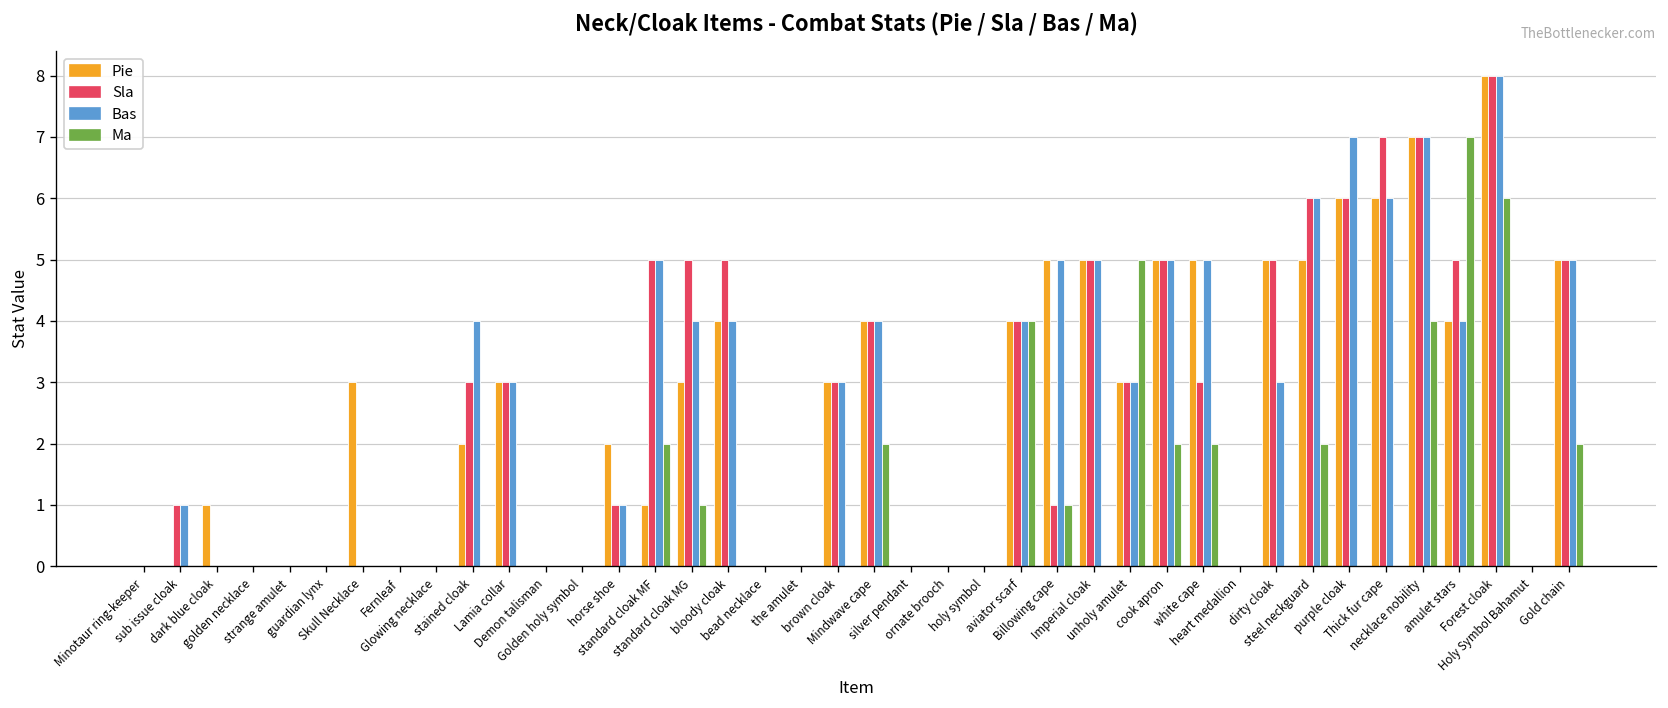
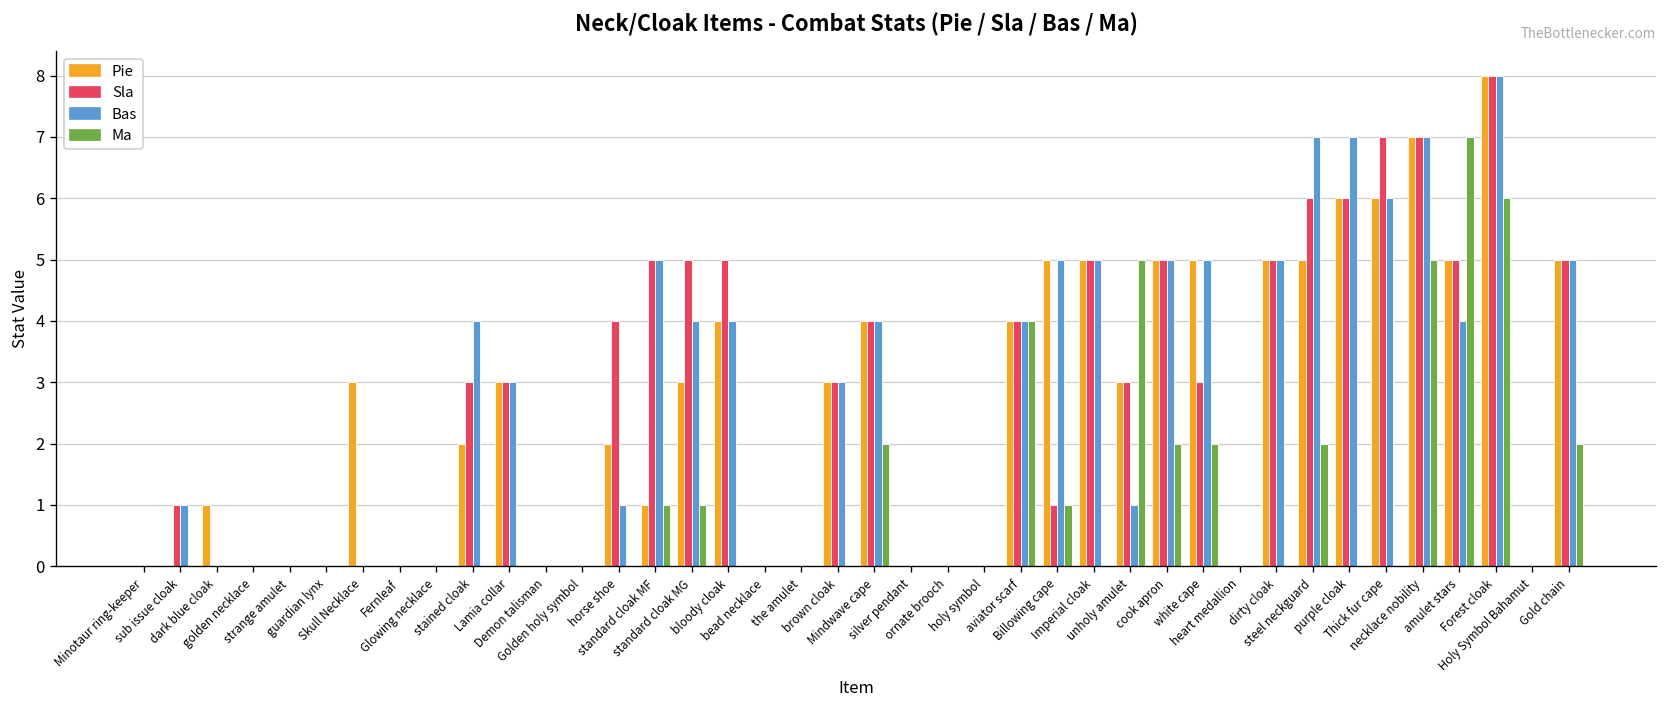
  {
    "Pie": {
      "Minotaur ring-keeper": 0,
      "sub issue cloak": 0,
      "dark blue cloak": 1,
      "golden necklace": 0,
      "strange amulet": 0,
      "guardian lynx": 0,
      "Skull Necklace": 3,
      "Fernleaf": 0,
      "Glowing necklace": 0,
      "stained cloak": 2,
      "Lamia collar": 3,
      "Demon talisman": 0,
      "Golden holy symbol": 0,
      "horse shoe": 2,
      "standard cloak MF": 1,
      "standard cloak MG": 3,
      "bloody cloak": 4,
      "bead necklace": 0,
      "the amulet": 0,
      "brown cloak": 3,
      "Mindwave cape": 4,
      "silver pendant": 0,
      "ornate brooch": 0,
      "holy symbol": 0,
      "aviator scarf": 4,
      "Billowing cape": 5,
      "Imperial cloak": 5,
      "unholy amulet": 3,
      "cook apron": 5,
      "white cape": 5,
      "heart medallion": 0,
      "dirty cloak": 5,
      "steel neckguard": 5,
      "purple cloak": 6,
      "Thick fur cape": 6,
      "necklace nobility": 7,
-     "amulet stars": 4,
+     "amulet stars": 5,
      "Forest cloak": 8,
      "Holy Symbol Bahamut": 0,
      "Gold chain": 5
    },
    "Sla": {
      "Minotaur ring-keeper": 0,
      "sub issue cloak": 1,
      "dark blue cloak": 0,
      "golden necklace": 0,
      "strange amulet": 0,
      "guardian lynx": 0,
      "Skull Necklace": 0,
      "Fernleaf": 0,
      "Glowing necklace": 0,
      "stained cloak": 3,
      "Lamia collar": 3,
      "Demon talisman": 0,
      "Golden holy symbol": 0,
-     "horse shoe": 1,
+     "horse shoe": 4,
      "standard cloak MF": 5,
      "standard cloak MG": 5,
      "bloody cloak": 5,
      "bead necklace": 0,
      "the amulet": 0,
      "brown cloak": 3,
      "Mindwave cape": 4,
      "silver pendant": 0,
      "ornate brooch": 0,
      "holy symbol": 0,
      "aviator scarf": 4,
      "Billowing cape": 1,
      "Imperial cloak": 5,
      "unholy amulet": 3,
      "cook apron": 5,
      "white cape": 3,
      "heart medallion": 0,
      "dirty cloak": 5,
      "steel neckguard": 6,
      "purple cloak": 6,
      "Thick fur cape": 7,
      "necklace nobility": 7,
      "amulet stars": 5,
      "Forest cloak": 8,
      "Holy Symbol Bahamut": 0,
      "Gold chain": 5
    },
    "Bas": {
      "Minotaur ring-keeper": 0,
      "sub issue cloak": 1,
      "dark blue cloak": 0,
      "golden necklace": 0,
      "strange amulet": 0,
      "guardian lynx": 0,
      "Skull Necklace": 0,
      "Fernleaf": 0,
      "Glowing necklace": 0,
      "stained cloak": 4,
      "Lamia collar": 3,
      "Demon talisman": 0,
      "Golden holy symbol": 0,
      "horse shoe": 1,
      "standard cloak MF": 5,
      "standard cloak MG": 4,
      "bloody cloak": 4,
      "bead necklace": 0,
      "the amulet": 0,
      "brown cloak": 3,
      "Mindwave cape": 4,
      "silver pendant": 0,
      "ornate brooch": 0,
      "holy symbol": 0,
      "aviator scarf": 4,
      "Billowing cape": 5,
      "Imperial cloak": 5,
-     "unholy amulet": 3,
+     "unholy amulet": 1,
      "cook apron": 5,
      "white cape": 5,
      "heart medallion": 0,
-     "dirty cloak": 3,
-     "steel neckguard": 6,
+     "dirty cloak": 5,
+     "steel neckguard": 7,
      "purple cloak": 7,
      "Thick fur cape": 6,
      "necklace nobility": 7,
      "amulet stars": 4,
      "Forest cloak": 8,
      "Holy Symbol Bahamut": 0,
      "Gold chain": 5
    },
    "Ma": {
      "Minotaur ring-keeper": 0,
      "sub issue cloak": 0,
      "dark blue cloak": 0,
      "golden necklace": 0,
      "strange amulet": 0,
      "guardian lynx": 0,
      "Skull Necklace": 0,
      "Fernleaf": 0,
      "Glowing necklace": 0,
      "stained cloak": 0,
      "Lamia collar": 0,
      "Demon talisman": 0,
      "Golden holy symbol": 0,
      "horse shoe": 0,
-     "standard cloak MF": 2,
+     "standard cloak MF": 1,
      "standard cloak MG": 1,
      "bloody cloak": 0,
      "bead necklace": 0,
      "the amulet": 0,
      "brown cloak": 0,
      "Mindwave cape": 2,
      "silver pendant": 0,
      "ornate brooch": 0,
      "holy symbol": 0,
      "aviator scarf": 4,
      "Billowing cape": 1,
      "Imperial cloak": 0,
      "unholy amulet": 5,
      "cook apron": 2,
      "white cape": 2,
      "heart medallion": 0,
      "dirty cloak": 0,
      "steel neckguard": 2,
      "purple cloak": 0,
      "Thick fur cape": 0,
-     "necklace nobility": 4,
+     "necklace nobility": 5,
      "amulet stars": 7,
      "Forest cloak": 6,
      "Holy Symbol Bahamut": 0,
      "Gold chain": 2
    }
  }
